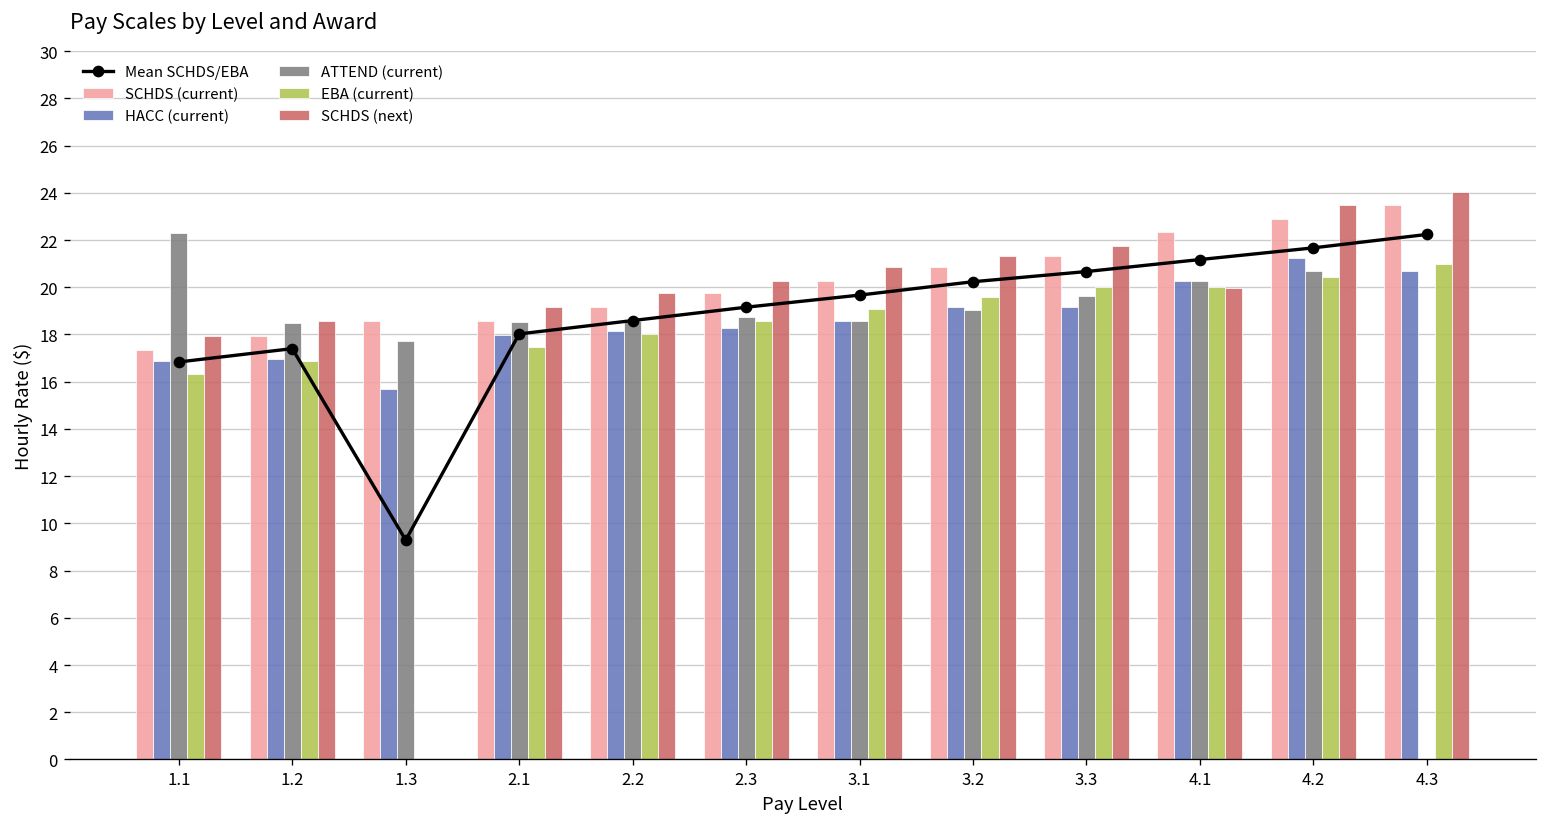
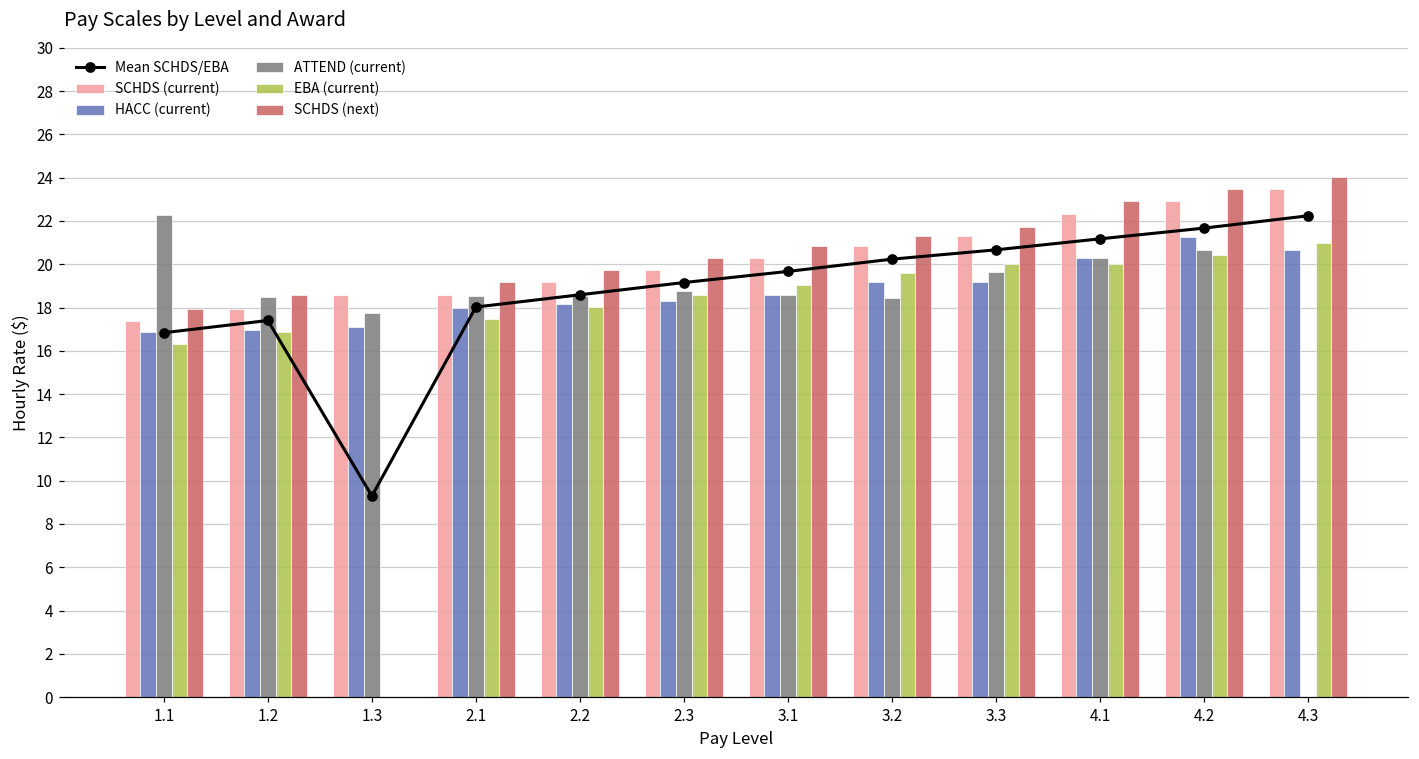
  {
    "SCHDS (current)": {
      "1.1": 17.4,
      "1.2": 17.9,
      "1.3": 18.6,
      "2.1": 18.6,
      "2.2": 19.2,
      "2.3": 19.7,
      "3.1": 20.3,
      "3.2": 20.9,
      "3.3": 21.3,
      "4.1": 22.3,
      "4.2": 22.9,
      "4.3": 23.5
    },
    "Mean SCHDS/EBA": {
      "1.1": 16.8,
      "1.2": 17.4,
      "1.3": 9.3,
      "2.1": 18.0,
      "2.2": 18.6,
      "2.3": 19.2,
      "3.1": 19.7,
      "3.2": 20.2,
      "3.3": 20.7,
      "4.1": 21.2,
      "4.2": 21.7,
      "4.3": 22.2
    },
    "HACC (current)": {
      "1.1": 16.9,
      "1.2": 17.0,
-     "1.3": 15.7,
+     "1.3": 17.1,
      "2.1": 18.0,
      "2.2": 18.2,
      "2.3": 18.3,
      "3.1": 18.6,
      "3.2": 19.2,
      "3.3": 19.2,
      "4.1": 20.3,
      "4.2": 21.2,
      "4.3": 20.7
    },
    "ATTEND (current)": {
      "1.1": 22.3,
      "1.2": 18.5,
      "1.3": 17.7,
      "2.1": 18.5,
      "2.2": 18.6,
      "2.3": 18.8,
      "3.1": 18.6,
-     "3.2": 19.1,
+     "3.2": 18.5,
      "3.3": 19.7,
      "4.1": 20.3,
      "4.2": 20.7,
      "4.3": 0.0
    },
    "EBA (current)": {
      "1.1": 16.3,
      "1.2": 16.9,
      "1.3": 0.0,
      "2.1": 17.5,
      "2.2": 18.0,
      "2.3": 18.6,
      "3.1": 19.1,
      "3.2": 19.6,
      "3.3": 20.0,
      "4.1": 20.0,
      "4.2": 20.4,
      "4.3": 21.0
    },
    "SCHDS (next)": {
      "1.1": 17.9,
      "1.2": 18.6,
      "1.3": 0.0,
      "2.1": 19.2,
      "2.2": 19.7,
      "2.3": 20.3,
      "3.1": 20.9,
      "3.2": 21.3,
      "3.3": 21.7,
-     "4.1": 20.0,
+     "4.1": 22.9,
      "4.2": 23.5,
      "4.3": 24.0
    }
  }
